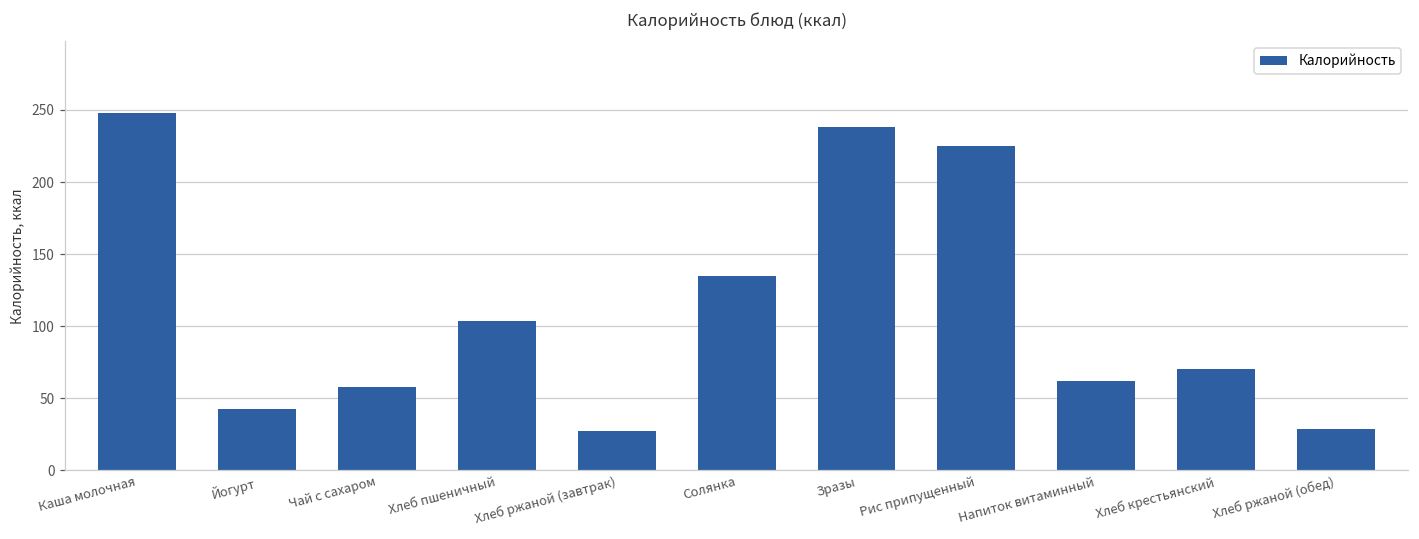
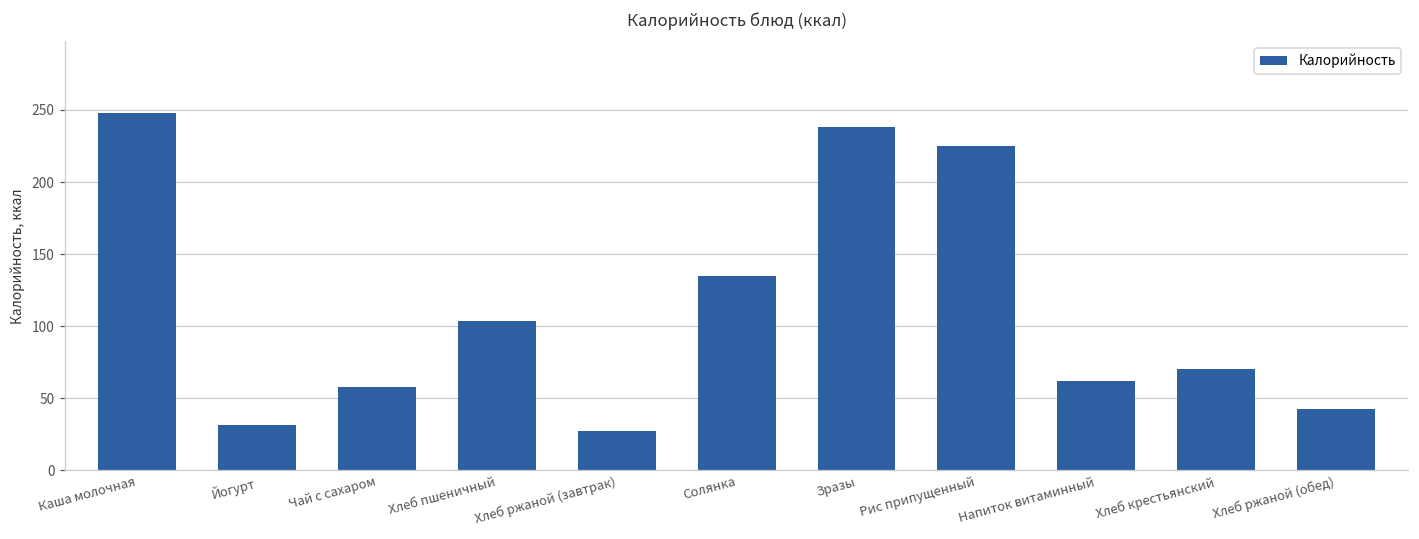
  {
    "Каша молочная": 248,
-   "Йогурт": 43,
+   "Йогурт": 32,
    "Чай с сахаром": 58,
    "Хлеб пшеничный": 104,
    "Хлеб ржаной (завтрак)": 27,
    "Солянка": 135,
    "Зразы": 239,
    "Рис припущенный": 225,
    "Напиток витаминный": 62,
    "Хлеб крестьянский": 71,
-   "Хлеб ржаной (обед)": 29
+   "Хлеб ржаной (обед)": 42
  }
